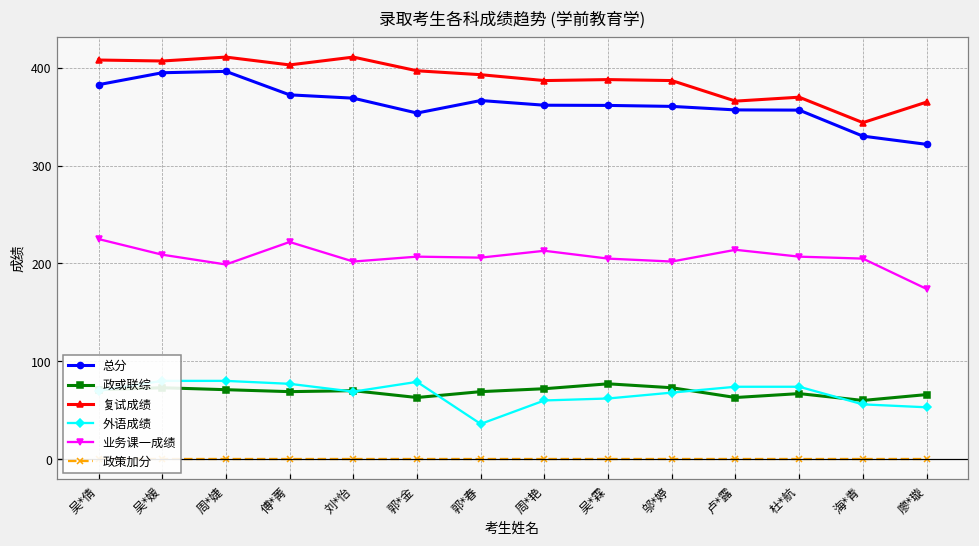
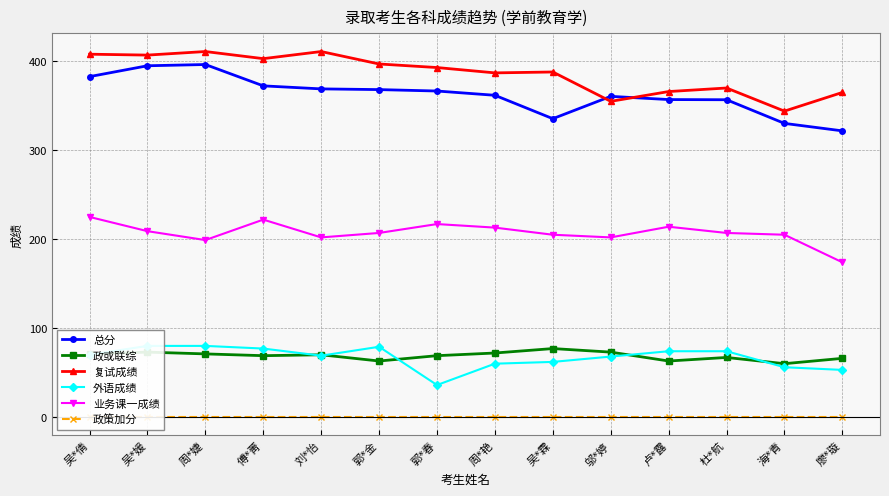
  {
    "总分": {
      "吴*倩": 380,
      "吴*媛": 400,
      "周*婕": 400,
      "傅*菁": 370,
      "刘*怡": 370,
-     "郭*金": 350,
+     "郭*金": 370,
      "郭*春": 370,
      "周*艳": 360,
-     "吴*霖": 360,
+     "吴*霖": 340,
      "邬*婷": 360,
      "卢*露": 360,
      "杜*航": 360,
      "海*青": 330,
      "廖*璇": 320
    },
    "政或联综": {
      "周*婕": 70,
      "傅*菁": 70,
      "郭*金": 60,
      "郭*春": 70,
      "周*艳": 70,
      "吴*霖": 80,
      "邬*婷": 70,
      "卢*露": 60,
      "杜*航": 70,
      "海*青": 60,
      "廖*璇": 70
    },
    "复试成绩": {
      "吴*倩": 410,
      "吴*媛": 410,
      "周*婕": 410,
      "傅*菁": 400,
      "刘*怡": 410,
      "郭*金": 400,
      "郭*春": 390,
      "周*艳": 390,
      "吴*霖": 390,
-     "邬*婷": 390,
+     "邬*婷": 360,
      "卢*露": 370,
      "杜*航": 370,
      "海*青": 340,
      "廖*璇": 370
    },
    "外语成绩": {
      "周*婕": 80,
      "傅*菁": 80,
      "郭*金": 80,
      "郭*春": 40,
      "周*艳": 60,
      "吴*霖": 60,
      "邬*婷": 70,
      "卢*露": 70,
      "杜*航": 70,
      "海*青": 60,
      "廖*璇": 50
    },
    "业务课一成绩": {
      "吴*倩": 230,
      "吴*媛": 210,
      "周*婕": 200,
      "傅*菁": 220,
      "刘*怡": 200,
      "郭*金": 210,
-     "郭*春": 210,
+     "郭*春": 220,
      "周*艳": 210,
      "吴*霖": 210,
      "邬*婷": 200,
      "卢*露": 210,
      "杜*航": 210,
      "海*青": 210,
      "廖*璇": 170
    },
    "政策加分": {
      "周*婕": 0,
      "傅*菁": 0,
      "刘*怡": 0,
      "郭*金": 0,
      "郭*春": 0,
      "周*艳": 0,
      "吴*霖": 0,
      "邬*婷": 0,
      "卢*露": 0,
      "杜*航": 0,
      "海*青": 0,
      "廖*璇": 0
    }
  }
